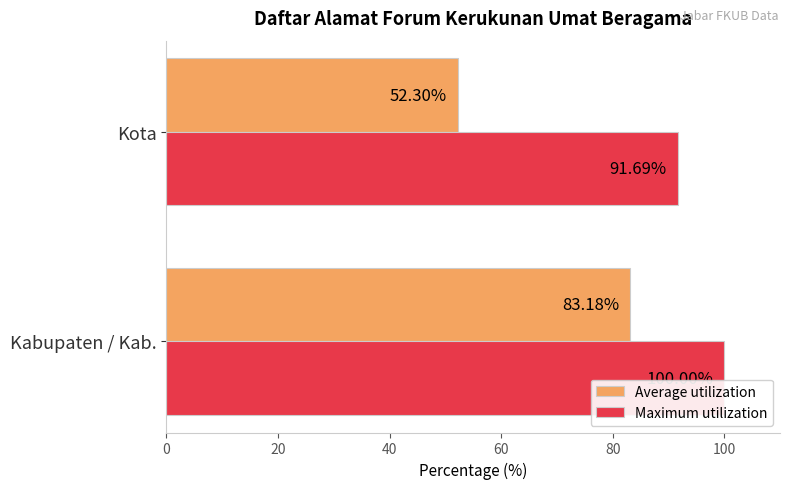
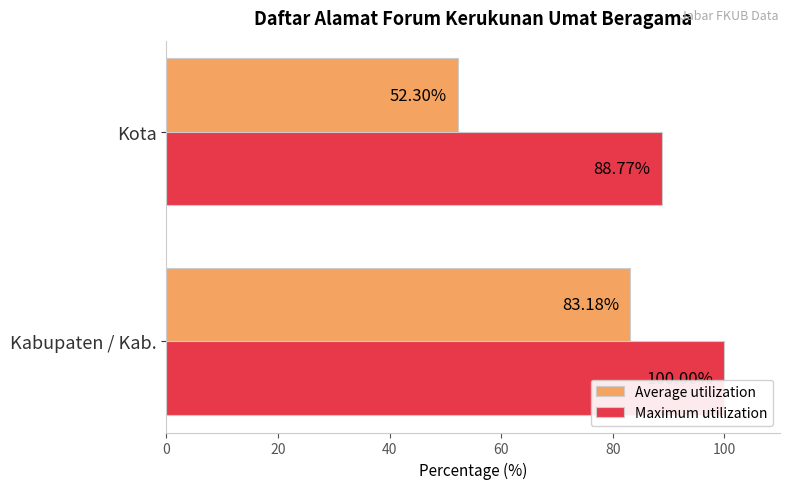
  {
    "Average utilization": {
      "Kota": "52.30%",
      "Kabupaten / Kab.": "83.18%"
    },
    "Maximum utilization": {
-     "Kota": "91.69%"
+     "Kota": "88.77%"
    }
  }
